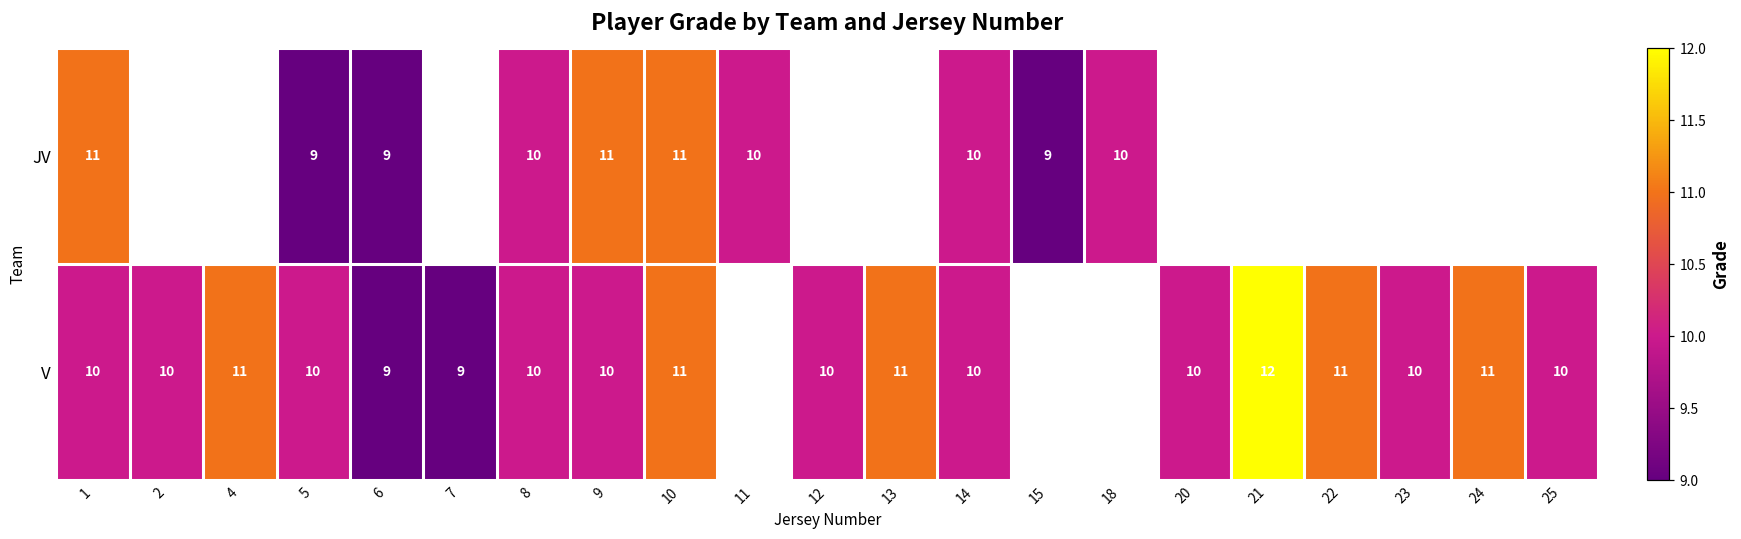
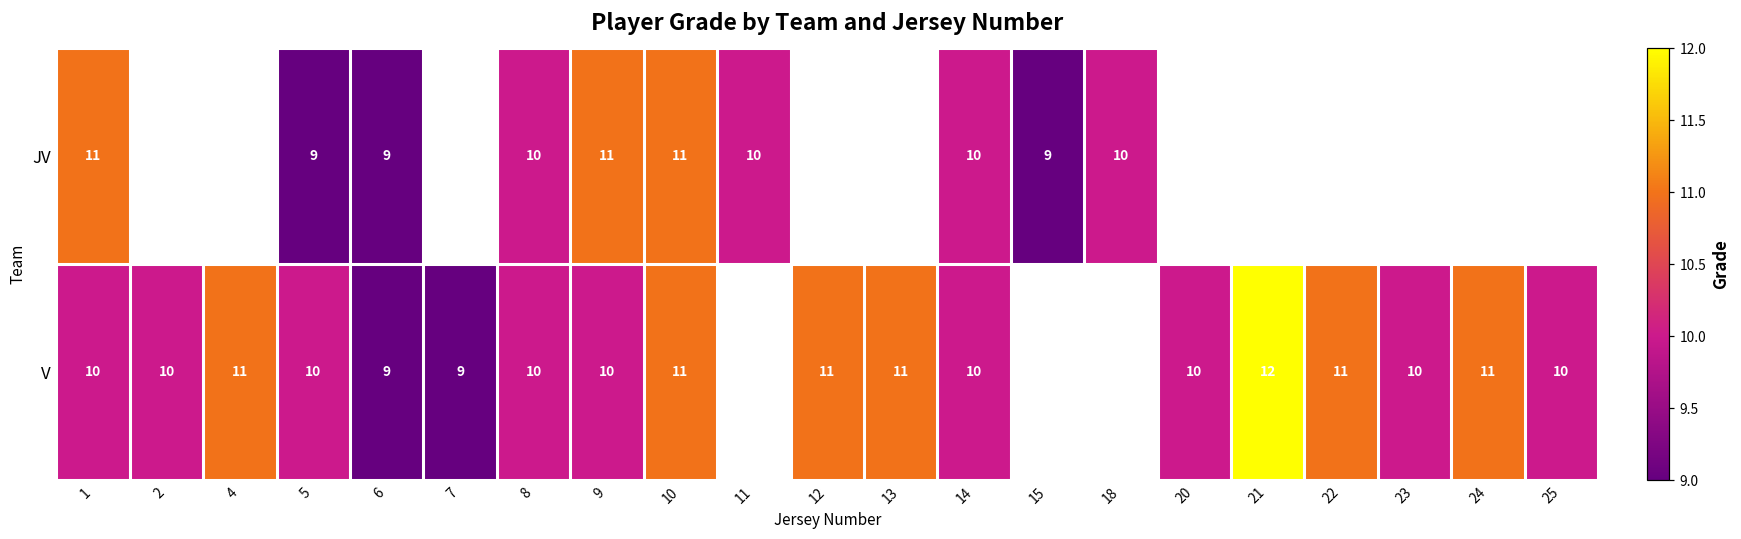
  {
    "JV": {
      "1": 11,
      "5": 9,
      "6": 9,
      "8": 10,
      "9": 11,
      "10": 11,
      "11": 10,
      "14": 10,
      "15": 9,
      "18": 10
    },
    "V": {
      "1": 10,
      "2": 10,
      "4": 11,
      "5": 10,
      "6": 9,
      "7": 9,
      "8": 10,
      "9": 10,
      "10": 11,
-     "12": 10,
+     "12": 11,
      "13": 11,
      "14": 10,
      "20": 10,
      "21": 12,
      "22": 11,
      "23": 10,
      "24": 11,
      "25": 10
    }
  }
